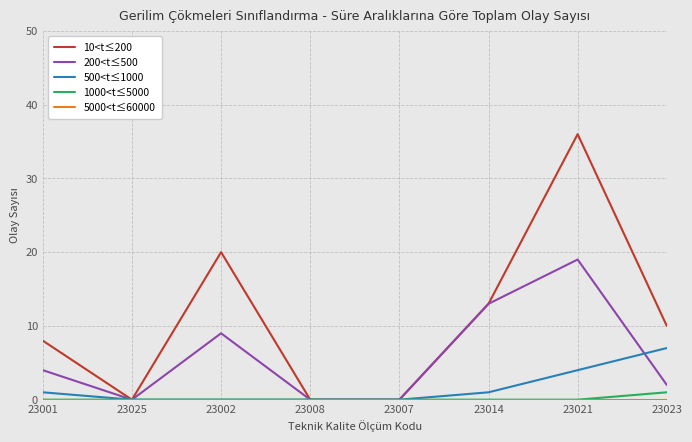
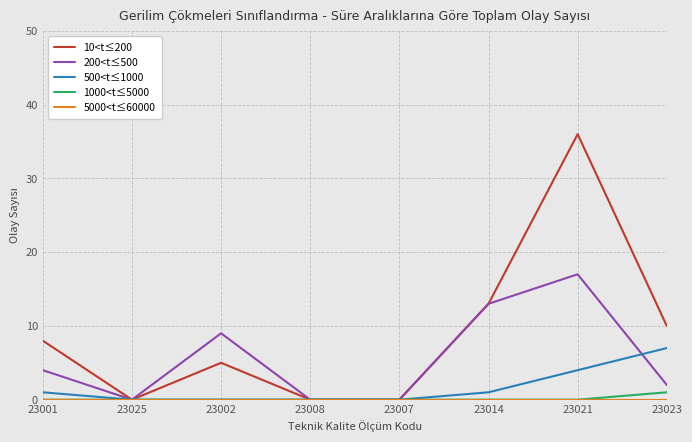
  {
    "10<t≤200": {
      "23001": 8,
-     "23002": 20,
+     "23002": 5,
      "23021": 36,
      "23023": 10
    },
    "200<t≤500": {
      "23001": 4,
      "23002": 9,
-     "23021": 19,
+     "23021": 17,
      "23023": 2
    },
    "500<t≤1000": {
      "23001": 1,
      "23014": 1,
      "23021": 4,
      "23023": 7
    },
    "1000<t≤5000": {
      "23023": 1
    },
    "5000<t≤60000": {
      "23023": 0
    }
  }
